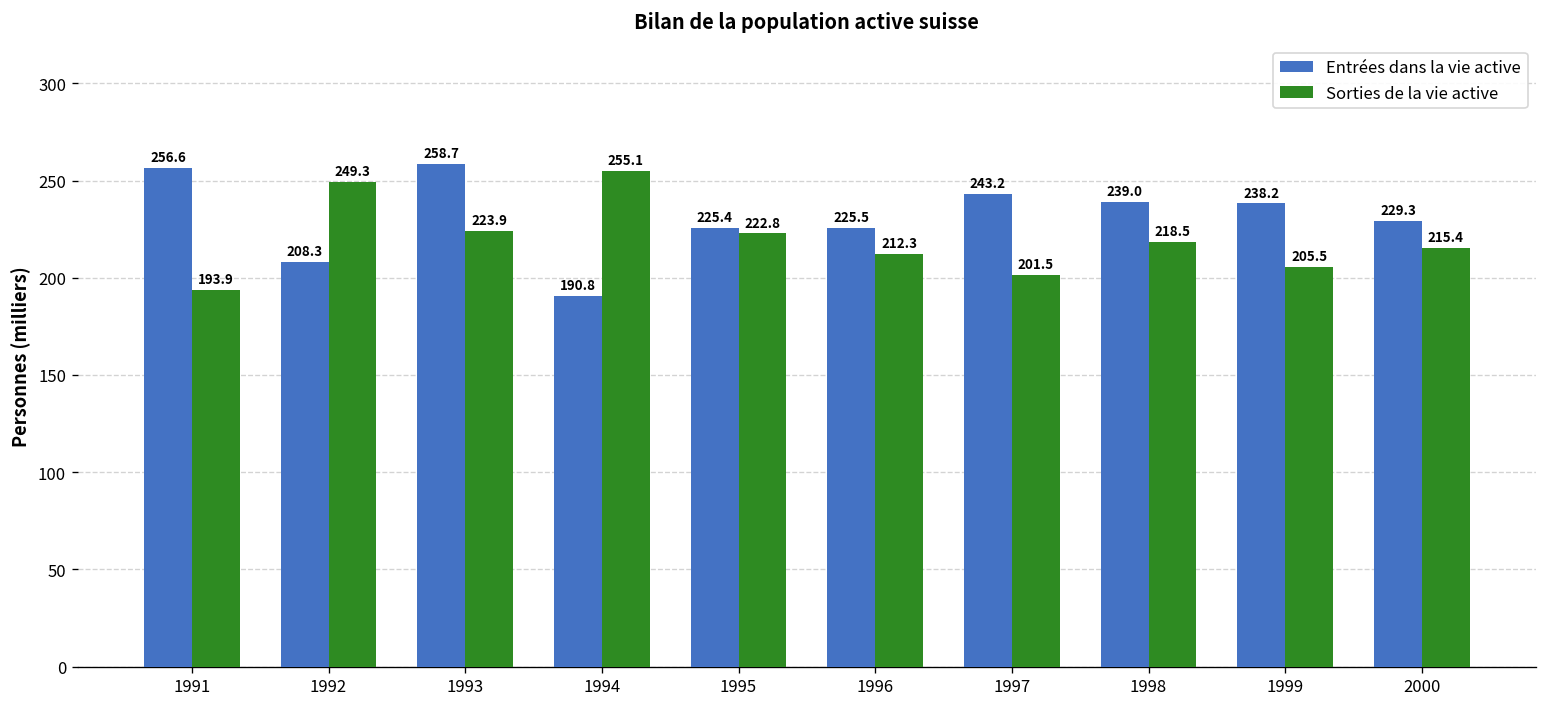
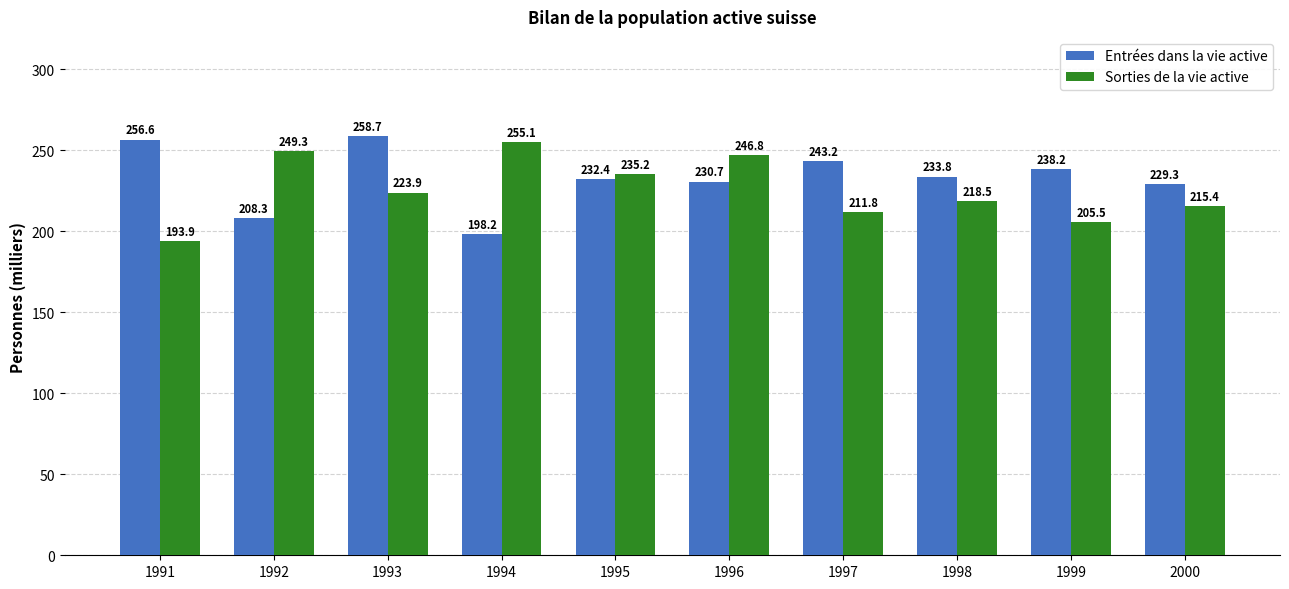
  {
    "Entrées dans la vie active": {
      "1991": 256.6,
      "1992": 208.3,
      "1993": 258.7,
-     "1994": 190.8,
-     "1995": 225.4,
-     "1996": 225.5,
+     "1994": 198.2,
+     "1995": 232.4,
+     "1996": 230.7,
      "1997": 243.2,
-     "1998": 239.0,
+     "1998": 233.8,
      "1999": 238.2,
      "2000": 229.3
    },
    "Sorties de la vie active": {
      "1991": 193.9,
      "1992": 249.3,
      "1993": 223.9,
      "1994": 255.1,
-     "1995": 222.8,
-     "1996": 212.3,
-     "1997": 201.5,
+     "1995": 235.2,
+     "1996": 246.8,
+     "1997": 211.8,
      "1998": 218.5,
      "1999": 205.5,
      "2000": 215.4
    }
  }
